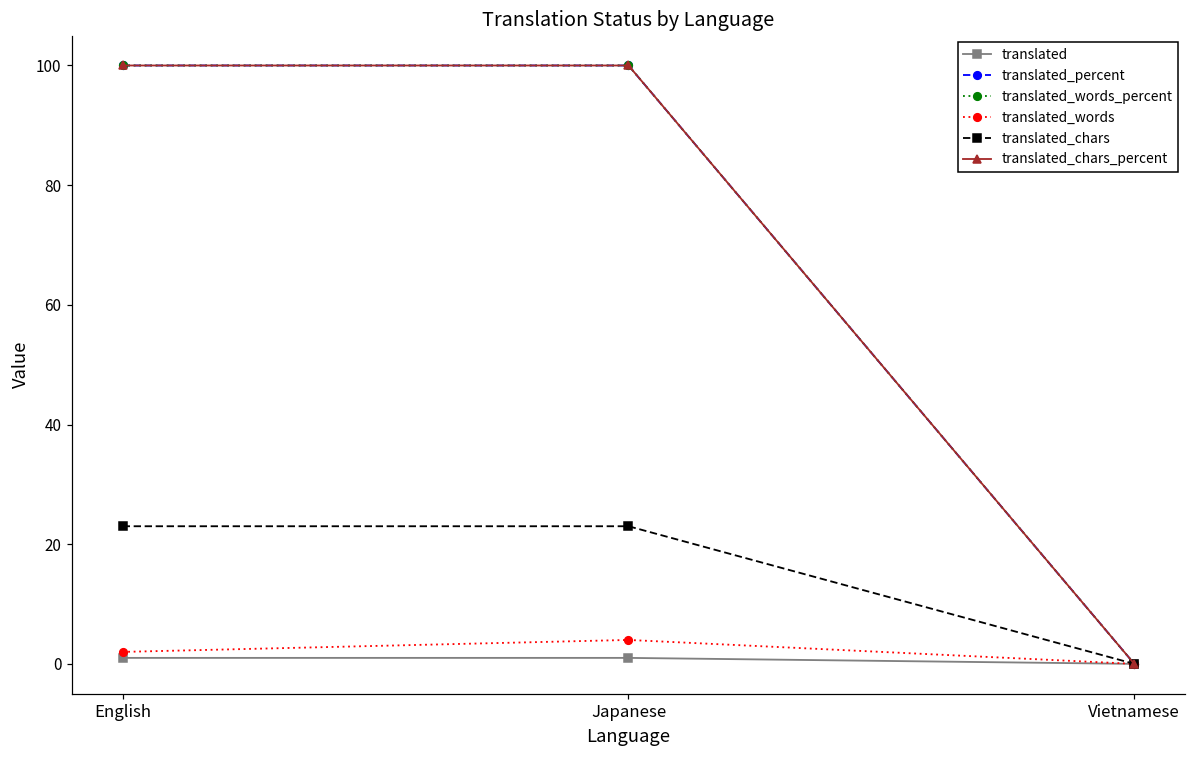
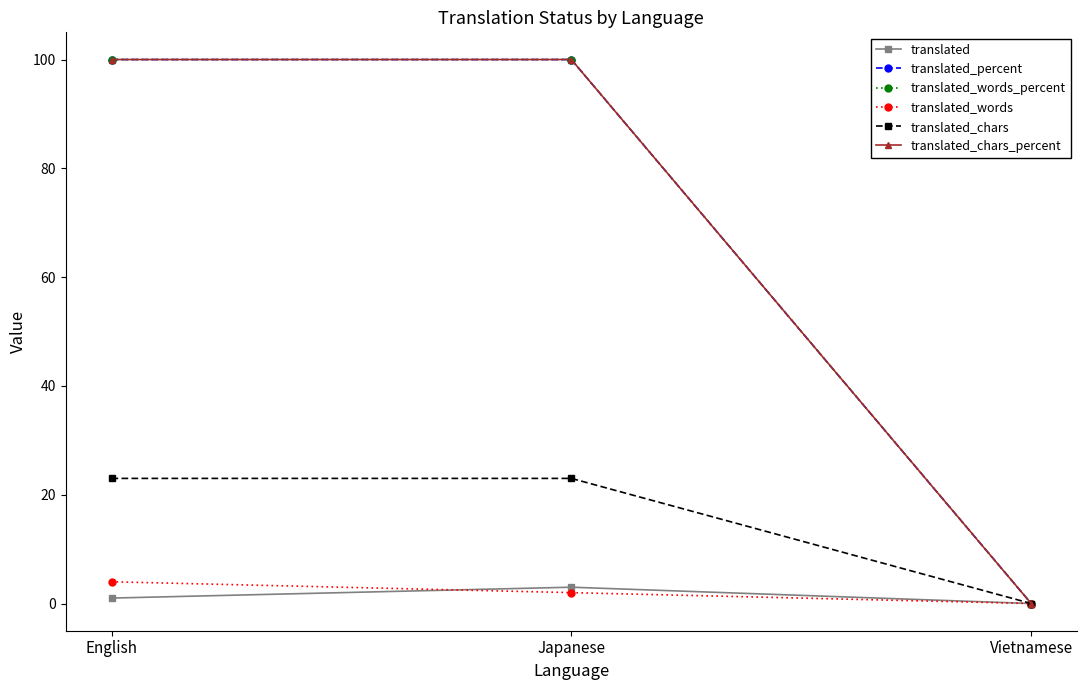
  {
    "translated": {
      "English": 1,
-     "Japanese": 1
+     "Japanese": 3
    },
    "translated_chars_percent": {
      "English": 100,
      "Japanese": 100
    },
    "translated_words": {
-     "English": 2,
-     "Japanese": 4
+     "English": 4,
+     "Japanese": 2
    },
    "translated_chars": {
      "English": 23,
      "Japanese": 23
    }
  }
